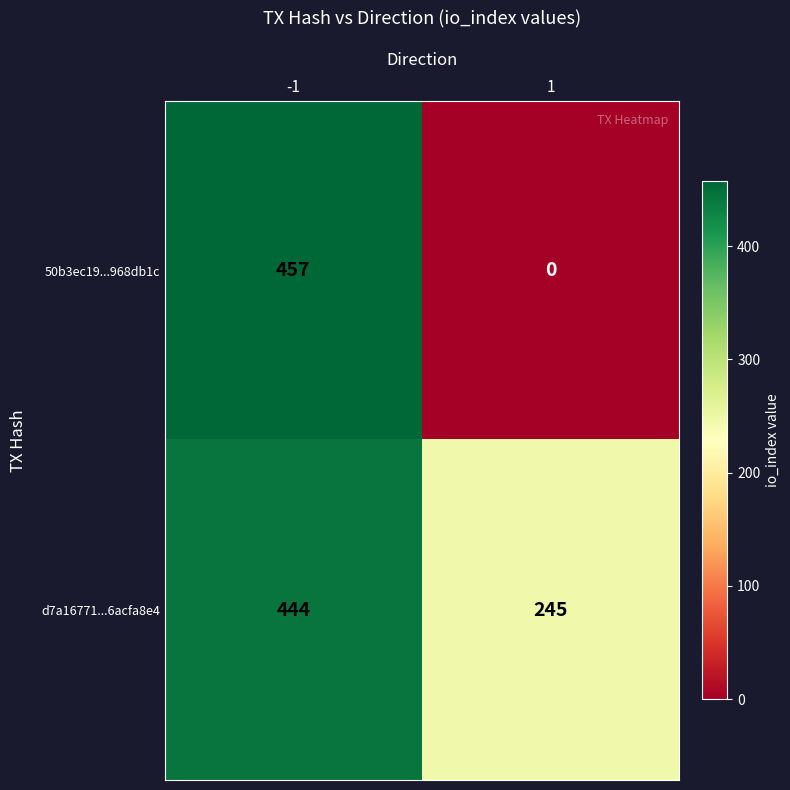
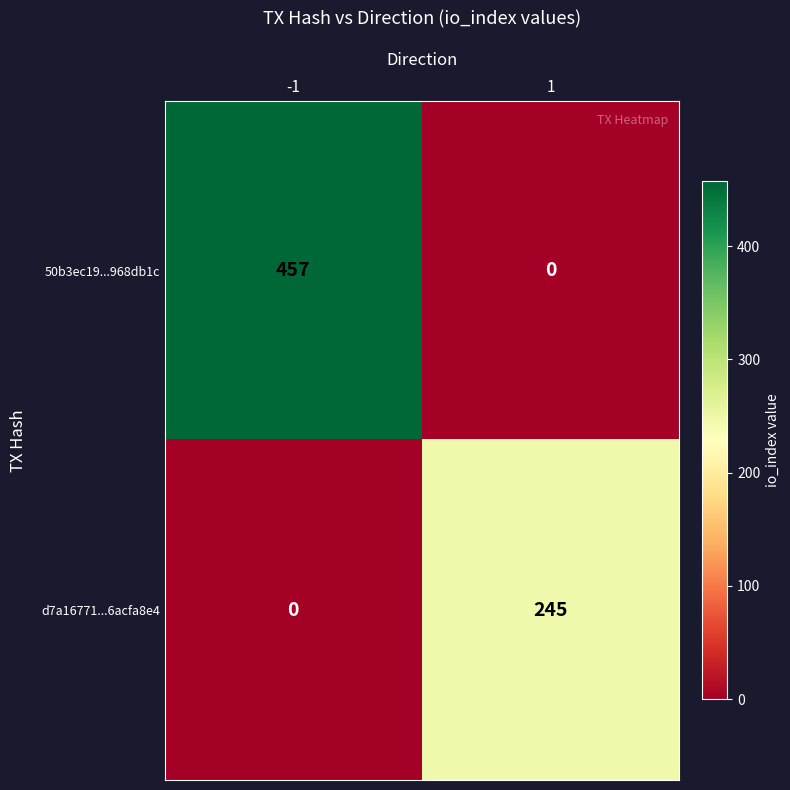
  {
    "50b3ec19...968db1c": {
      "-1": 457
    },
    "d7a16771...6acfa8e4": {
-     "-1": 444,
+     "-1": 0,
      "1": 245
    }
  }
